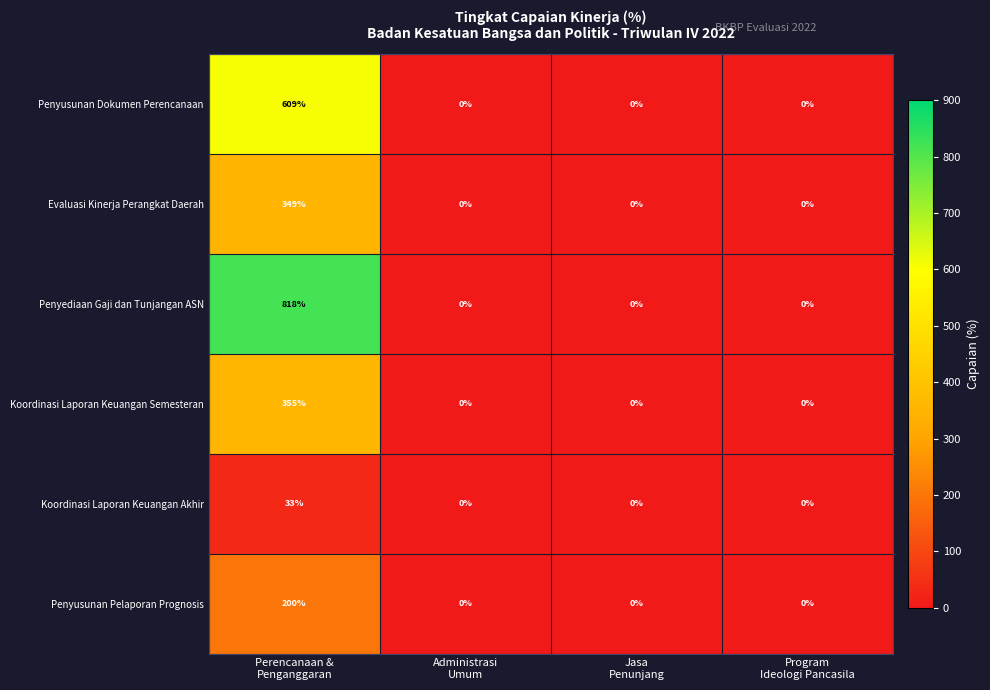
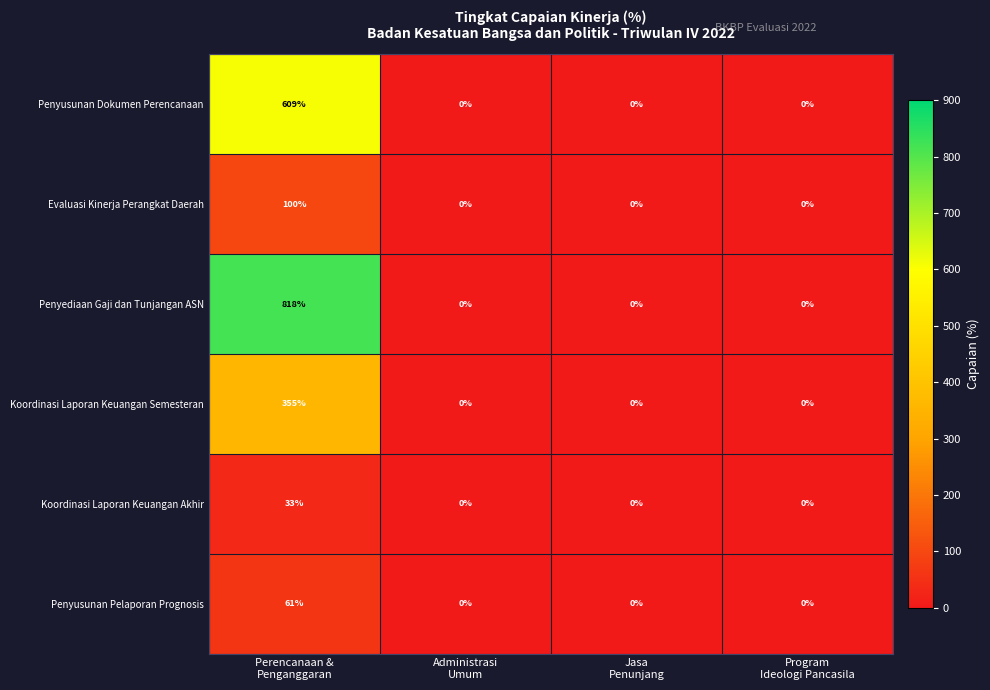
  {
    "Penyusunan Dokumen Perencanaan": {
      "Perencanaan & Penganggaran": "609%",
      "Administrasi Umum": "0%",
      "Jasa Penunjang": "0%",
      "Program Ideologi Pancasila": "0%"
    },
    "Evaluasi Kinerja Perangkat Daerah": {
-     "Perencanaan & Penganggaran": "349%",
+     "Perencanaan & Penganggaran": "100%",
      "Administrasi Umum": "0%",
      "Jasa Penunjang": "0%",
      "Program Ideologi Pancasila": "0%"
    },
    "Penyediaan Gaji dan Tunjangan ASN": {
      "Perencanaan & Penganggaran": "818%",
      "Administrasi Umum": "0%",
      "Jasa Penunjang": "0%",
      "Program Ideologi Pancasila": "0%"
    },
    "Koordinasi Laporan Keuangan Semesteran": {
      "Perencanaan & Penganggaran": "355%",
      "Administrasi Umum": "0%",
      "Jasa Penunjang": "0%",
      "Program Ideologi Pancasila": "0%"
    },
    "Koordinasi Laporan Keuangan Akhir": {
      "Perencanaan & Penganggaran": "33%",
      "Administrasi Umum": "0%",
      "Jasa Penunjang": "0%",
      "Program Ideologi Pancasila": "0%"
    },
    "Penyusunan Pelaporan Prognosis": {
-     "Perencanaan & Penganggaran": "200%",
+     "Perencanaan & Penganggaran": "61%",
      "Administrasi Umum": "0%",
      "Jasa Penunjang": "0%",
      "Program Ideologi Pancasila": "0%"
    }
  }
